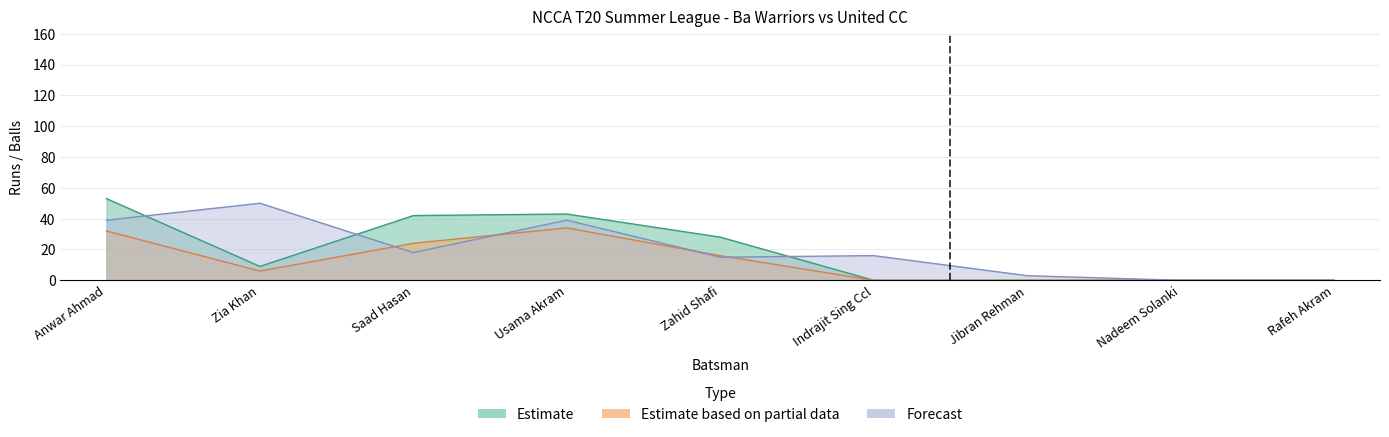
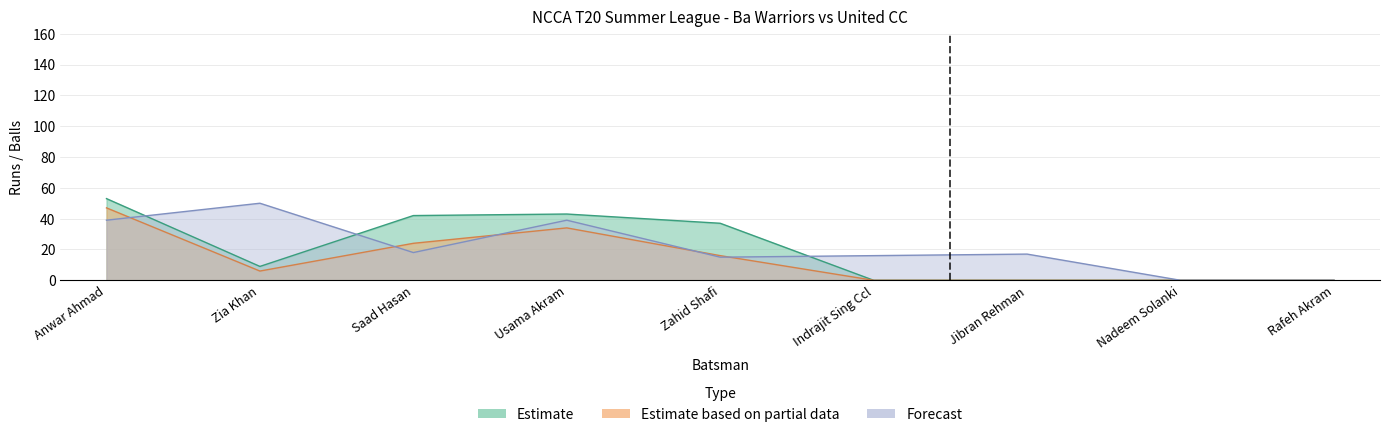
  {
    "Estimate": {
      "Anwar Ahmad": 53,
      "Zia Khan": 9,
      "Saad Hasan": 42,
      "Usama Akram": 43,
-     "Zahid Shafi": 28
+     "Zahid Shafi": 37
    },
    "Estimate based on partial data": {
-     "Anwar Ahmad": 32,
+     "Anwar Ahmad": 47,
      "Zia Khan": 6,
      "Saad Hasan": 24,
      "Usama Akram": 34
    },
    "Forecast": {
      "Anwar Ahmad": 39,
      "Zia Khan": 50,
      "Saad Hasan": 18,
      "Usama Akram": 39,
      "Indrajit Sing Ccl": 16,
-     "Jibran Rehman": 3
+     "Jibran Rehman": 17
    }
  }
